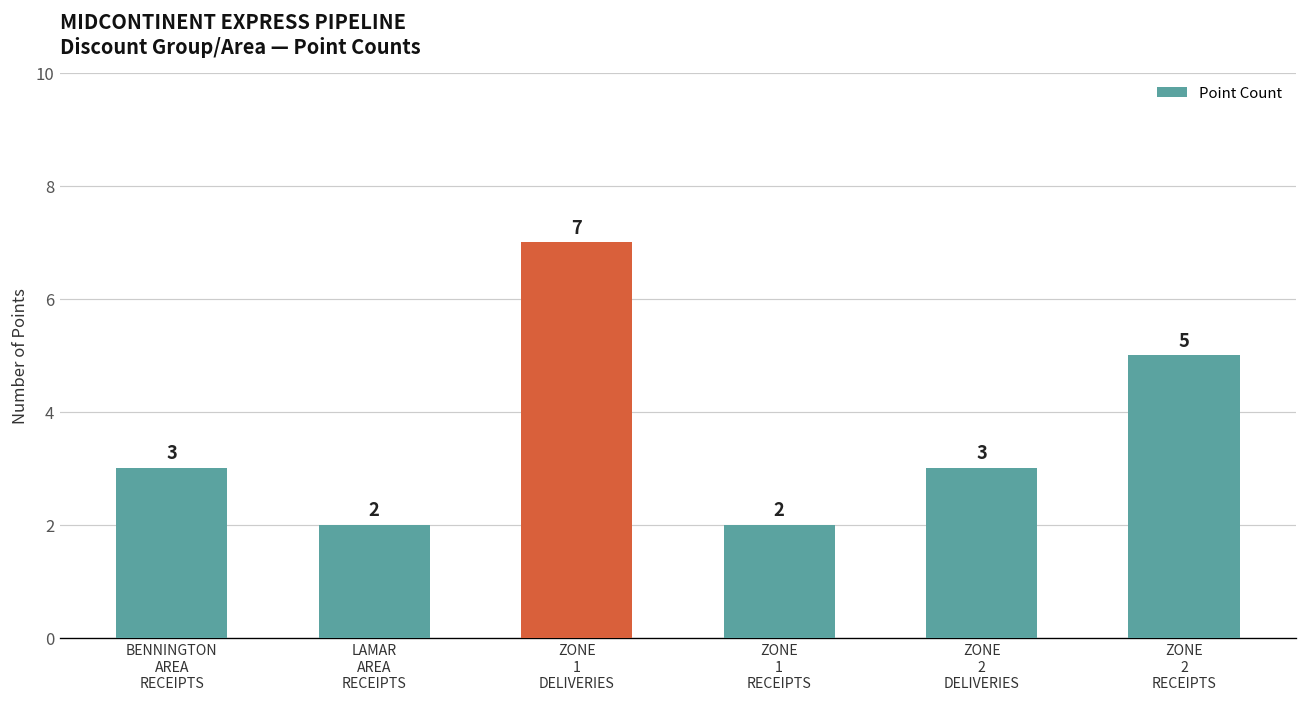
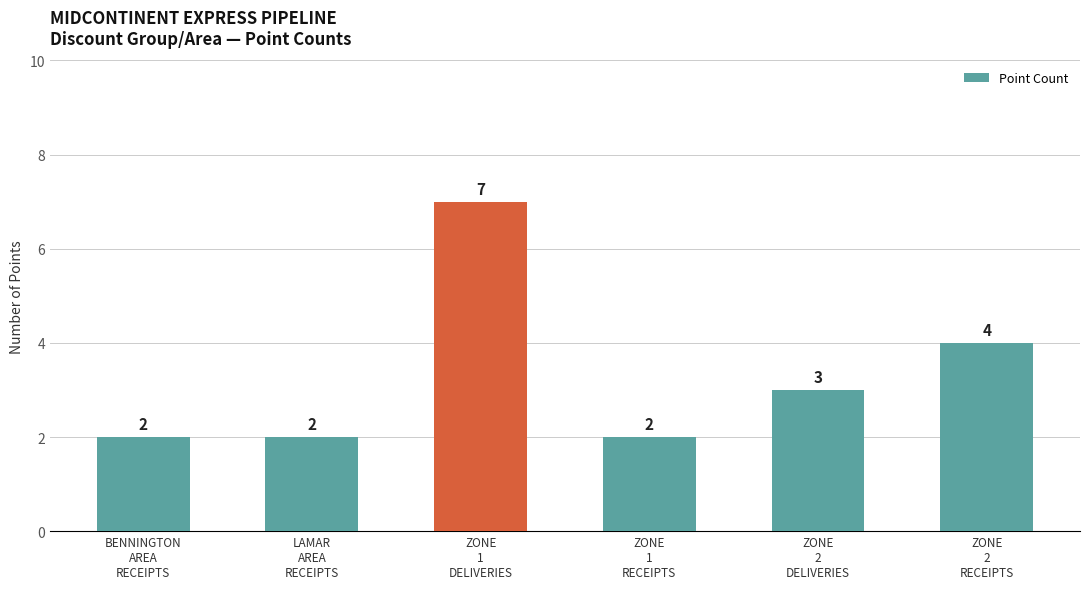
  {
-   "BENNINGTON AREA RECEIPTS": 3,
+   "BENNINGTON AREA RECEIPTS": 2,
    "LAMAR AREA RECEIPTS": 2,
    "ZONE 1 DELIVERIES": 7,
    "ZONE 1 RECEIPTS": 2,
    "ZONE 2 DELIVERIES": 3,
-   "ZONE 2 RECEIPTS": 5
+   "ZONE 2 RECEIPTS": 4
  }
